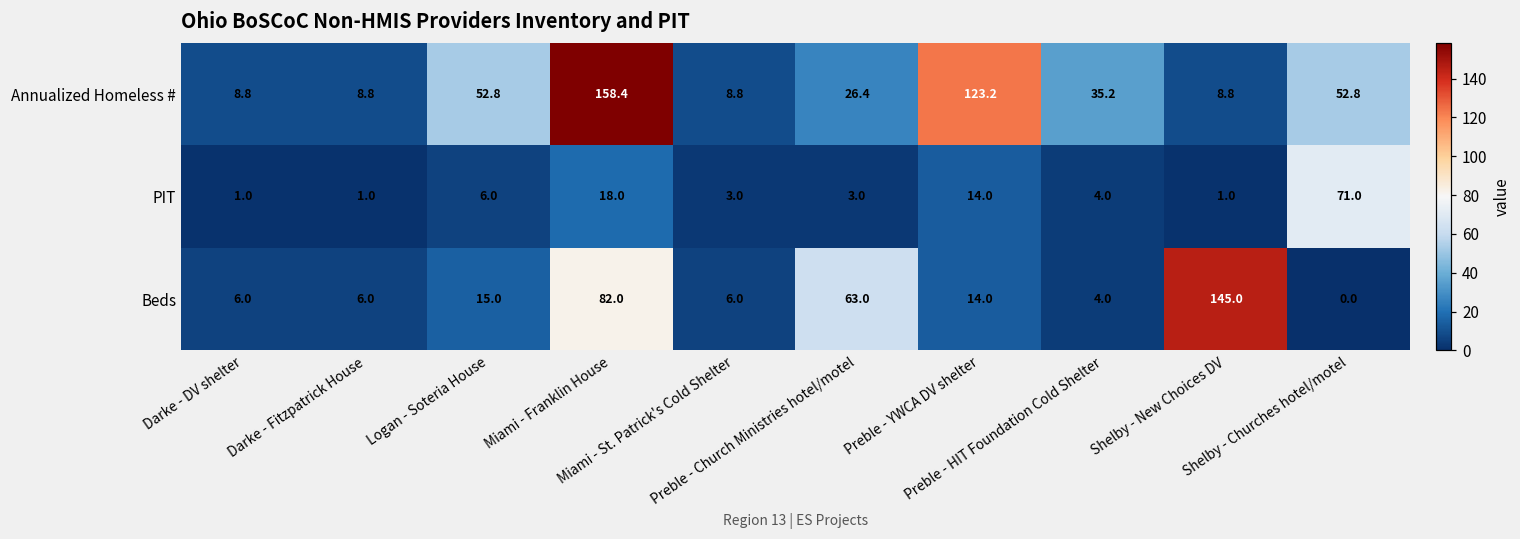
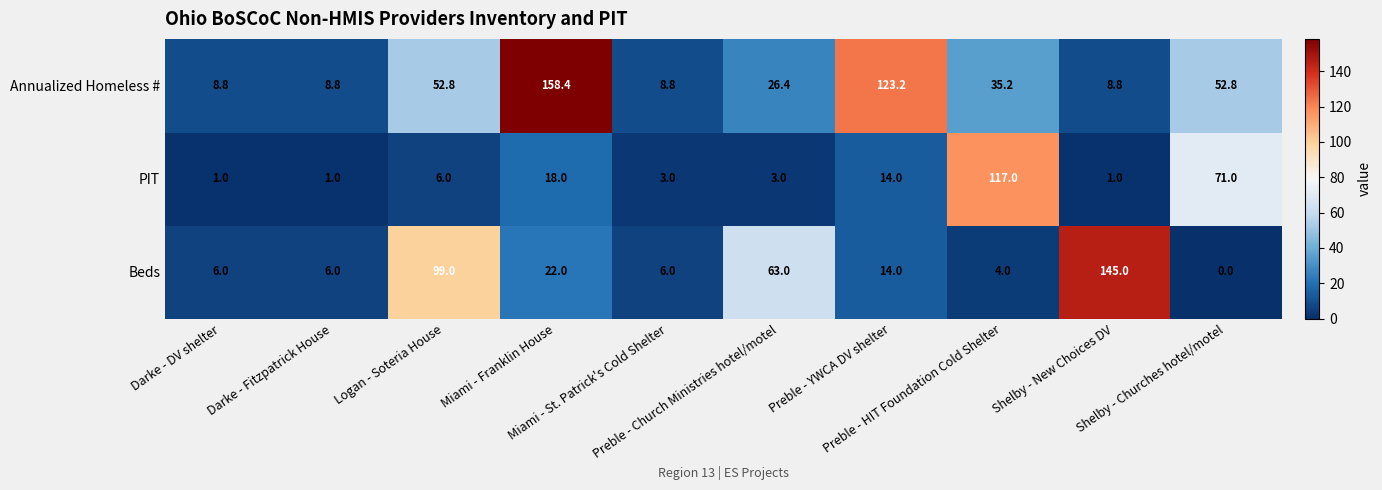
  {
    "Annualized Homeless #": {
      "Darke - DV shelter": 8.8,
      "Darke - Fitzpatrick House": 8.8,
      "Logan - Soteria House": 52.8,
      "Miami - Franklin House": 158.4,
      "Miami - St. Patrick's Cold Shelter": 8.8,
      "Preble - Church Ministries hotel/motel": 26.4,
      "Preble - YWCA DV shelter": 123.2,
      "Preble - HIT Foundation Cold Shelter": 35.2,
      "Shelby - New Choices DV": 8.8,
      "Shelby - Churches hotel/motel": 52.8
    },
    "PIT": {
      "Darke - DV shelter": 1.0,
      "Darke - Fitzpatrick House": 1.0,
      "Logan - Soteria House": 6.0,
      "Miami - Franklin House": 18.0,
      "Miami - St. Patrick's Cold Shelter": 3.0,
      "Preble - Church Ministries hotel/motel": 3.0,
      "Preble - YWCA DV shelter": 14.0,
-     "Preble - HIT Foundation Cold Shelter": 4.0,
+     "Preble - HIT Foundation Cold Shelter": 117.0,
      "Shelby - New Choices DV": 1.0,
      "Shelby - Churches hotel/motel": 71.0
    },
    "Beds": {
      "Darke - DV shelter": 6.0,
      "Darke - Fitzpatrick House": 6.0,
-     "Logan - Soteria House": 15.0,
-     "Miami - Franklin House": 82.0,
+     "Logan - Soteria House": 99.0,
+     "Miami - Franklin House": 22.0,
      "Miami - St. Patrick's Cold Shelter": 6.0,
      "Preble - Church Ministries hotel/motel": 63.0,
      "Preble - YWCA DV shelter": 14.0,
      "Preble - HIT Foundation Cold Shelter": 4.0,
      "Shelby - New Choices DV": 145.0,
      "Shelby - Churches hotel/motel": 0.0
    }
  }
